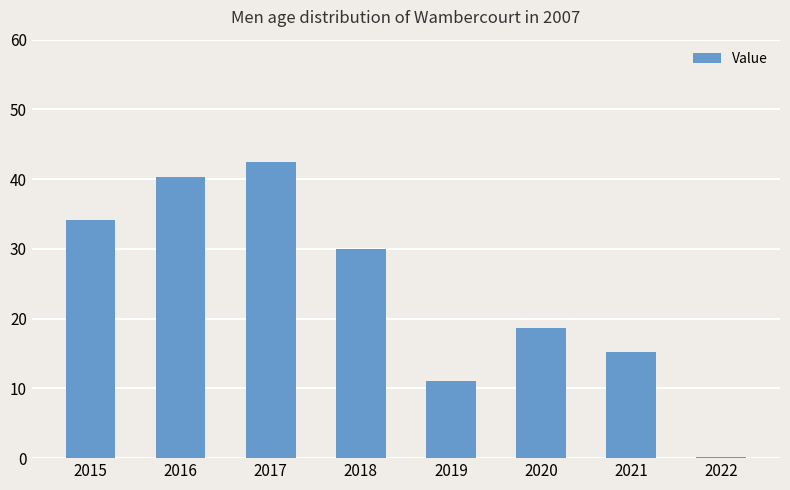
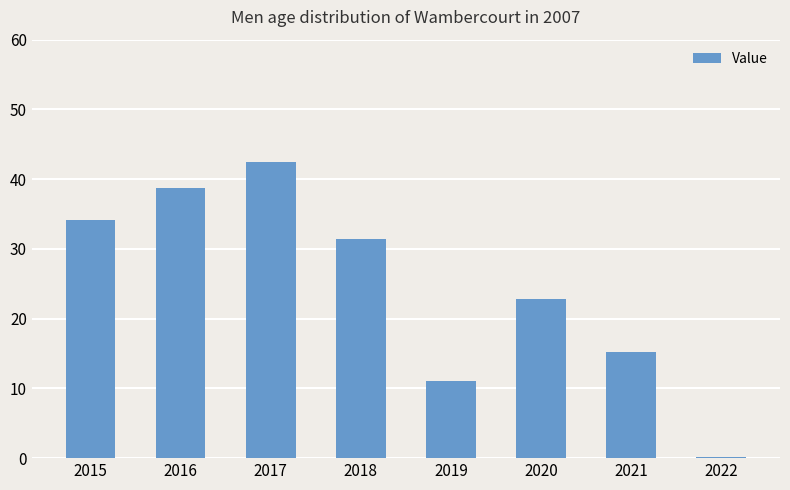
  {
    "2015": 34,
-   "2016": 40,
+   "2016": 39,
    "2017": 43,
-   "2018": 30,
+   "2018": 31,
    "2019": 11,
-   "2020": 19,
+   "2020": 23,
    "2021": 15
  }
